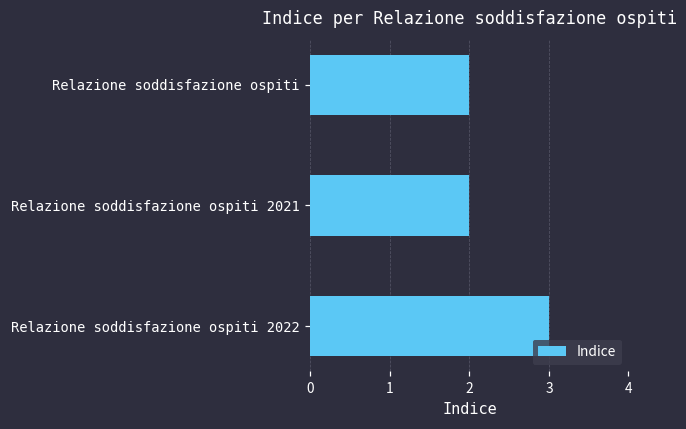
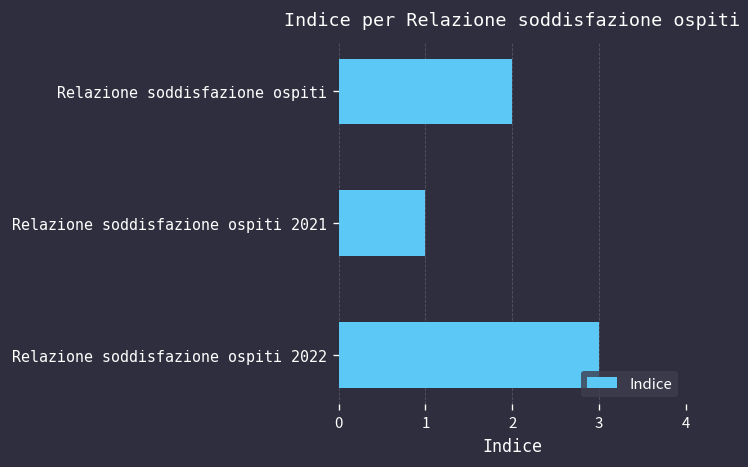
  {
    "Relazione soddisfazione ospiti": 2,
-   "Relazione soddisfazione ospiti 2021": 2,
+   "Relazione soddisfazione ospiti 2021": 1,
    "Relazione soddisfazione ospiti 2022": 3
  }
